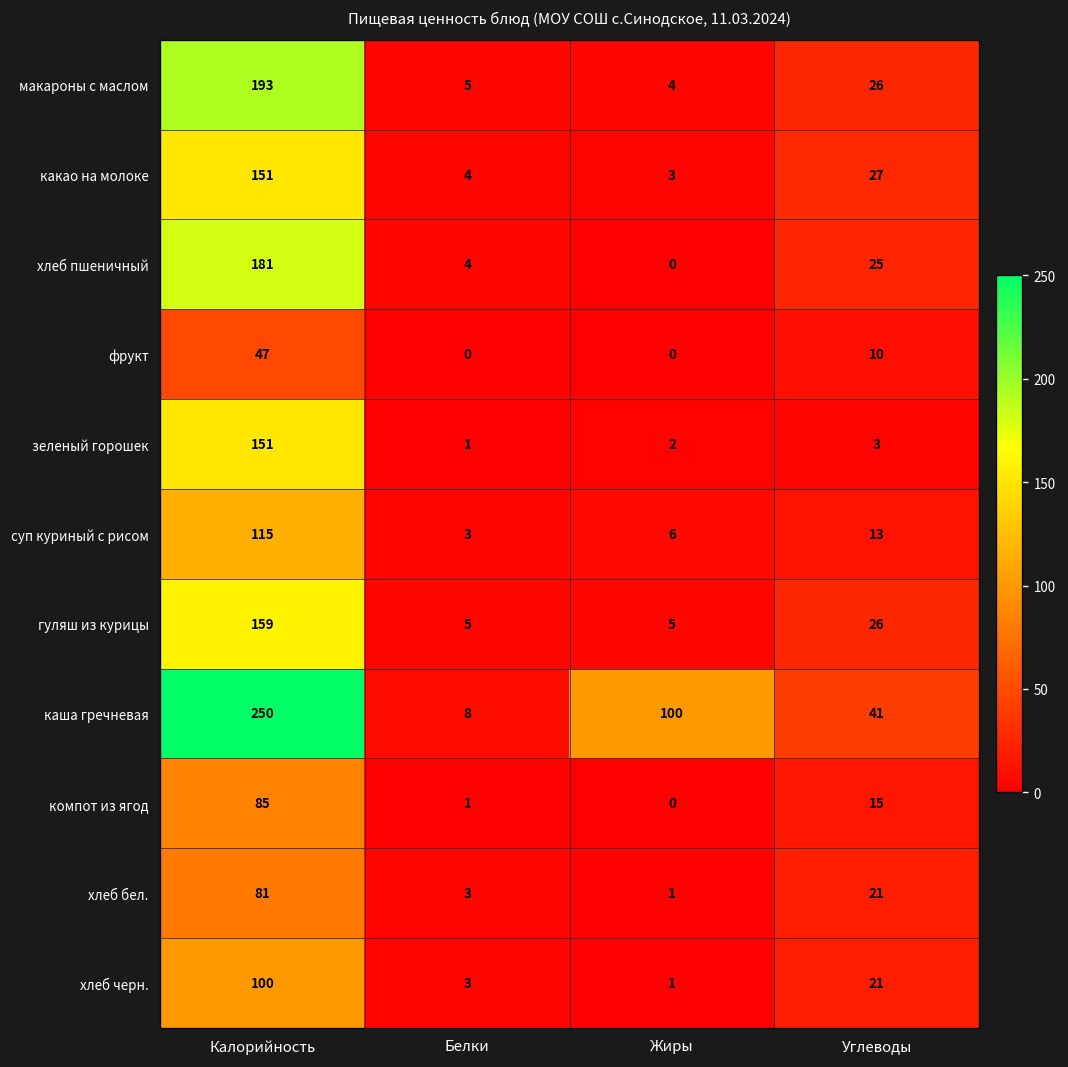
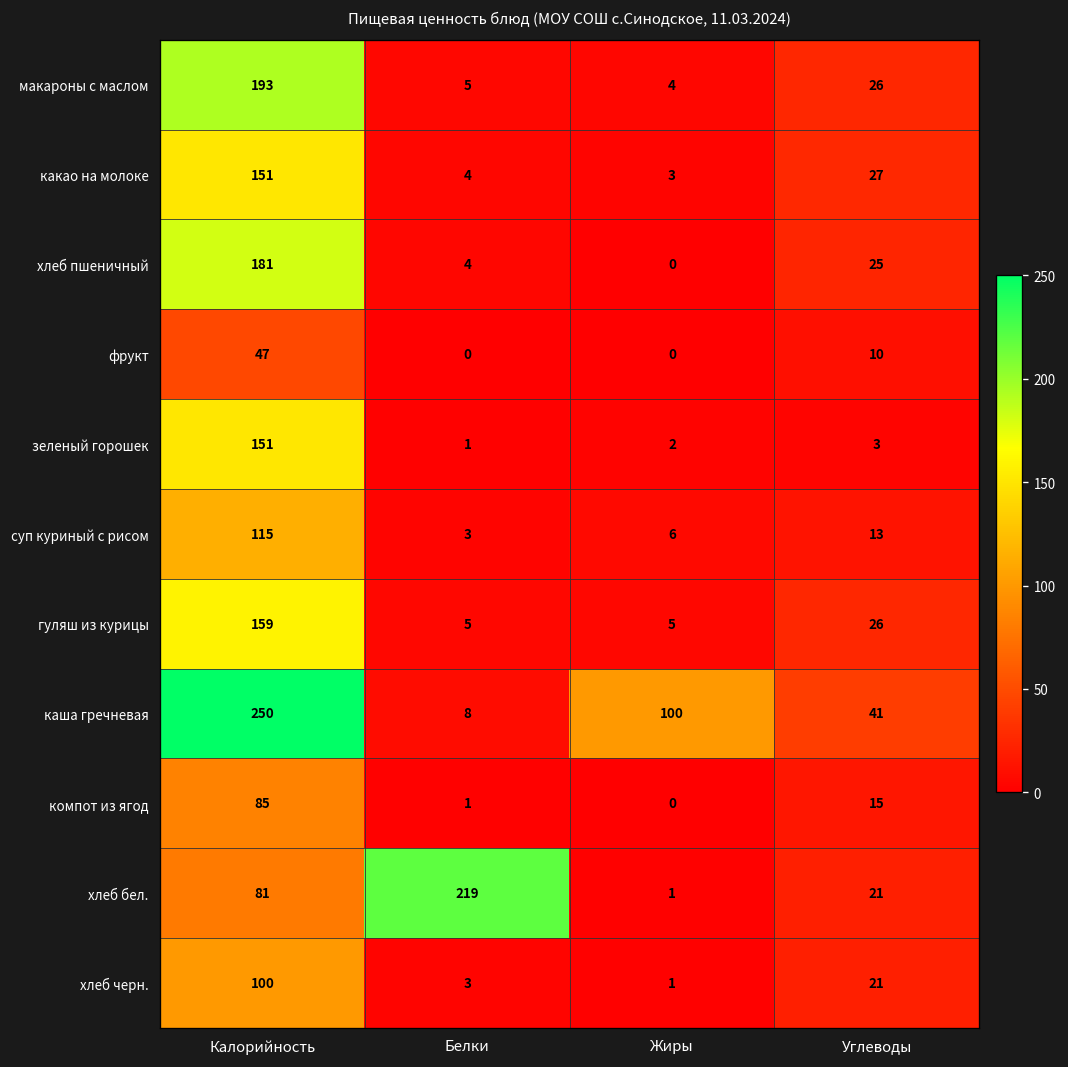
  {
    "макароны с маслом": {
      "Калорийность": 193,
      "Белки": 5,
      "Жиры": 4,
      "Углеводы": 26
    },
    "какао на молоке": {
      "Калорийность": 151,
      "Белки": 4,
      "Жиры": 3,
      "Углеводы": 27
    },
    "хлеб пшеничный": {
      "Калорийность": 181,
      "Белки": 4,
      "Жиры": 0,
      "Углеводы": 25
    },
    "фрукт": {
      "Калорийность": 47,
      "Белки": 0,
      "Жиры": 0,
      "Углеводы": 10
    },
    "зеленый горошек": {
      "Калорийность": 151,
      "Белки": 1,
      "Жиры": 2,
      "Углеводы": 3
    },
    "суп куриный с рисом": {
      "Калорийность": 115,
      "Белки": 3,
      "Жиры": 6,
      "Углеводы": 13
    },
    "гуляш из курицы": {
      "Калорийность": 159,
      "Белки": 5,
      "Жиры": 5,
      "Углеводы": 26
    },
    "каша гречневая": {
      "Калорийность": 250,
      "Белки": 8,
      "Жиры": 100,
      "Углеводы": 41
    },
    "компот из ягод": {
      "Калорийность": 85,
      "Белки": 1,
      "Жиры": 0,
      "Углеводы": 15
    },
    "хлеб бел.": {
      "Калорийность": 81,
-     "Белки": 3,
+     "Белки": 219,
      "Жиры": 1,
      "Углеводы": 21
    },
    "хлеб черн.": {
      "Калорийность": 100,
      "Белки": 3,
      "Жиры": 1,
      "Углеводы": 21
    }
  }
